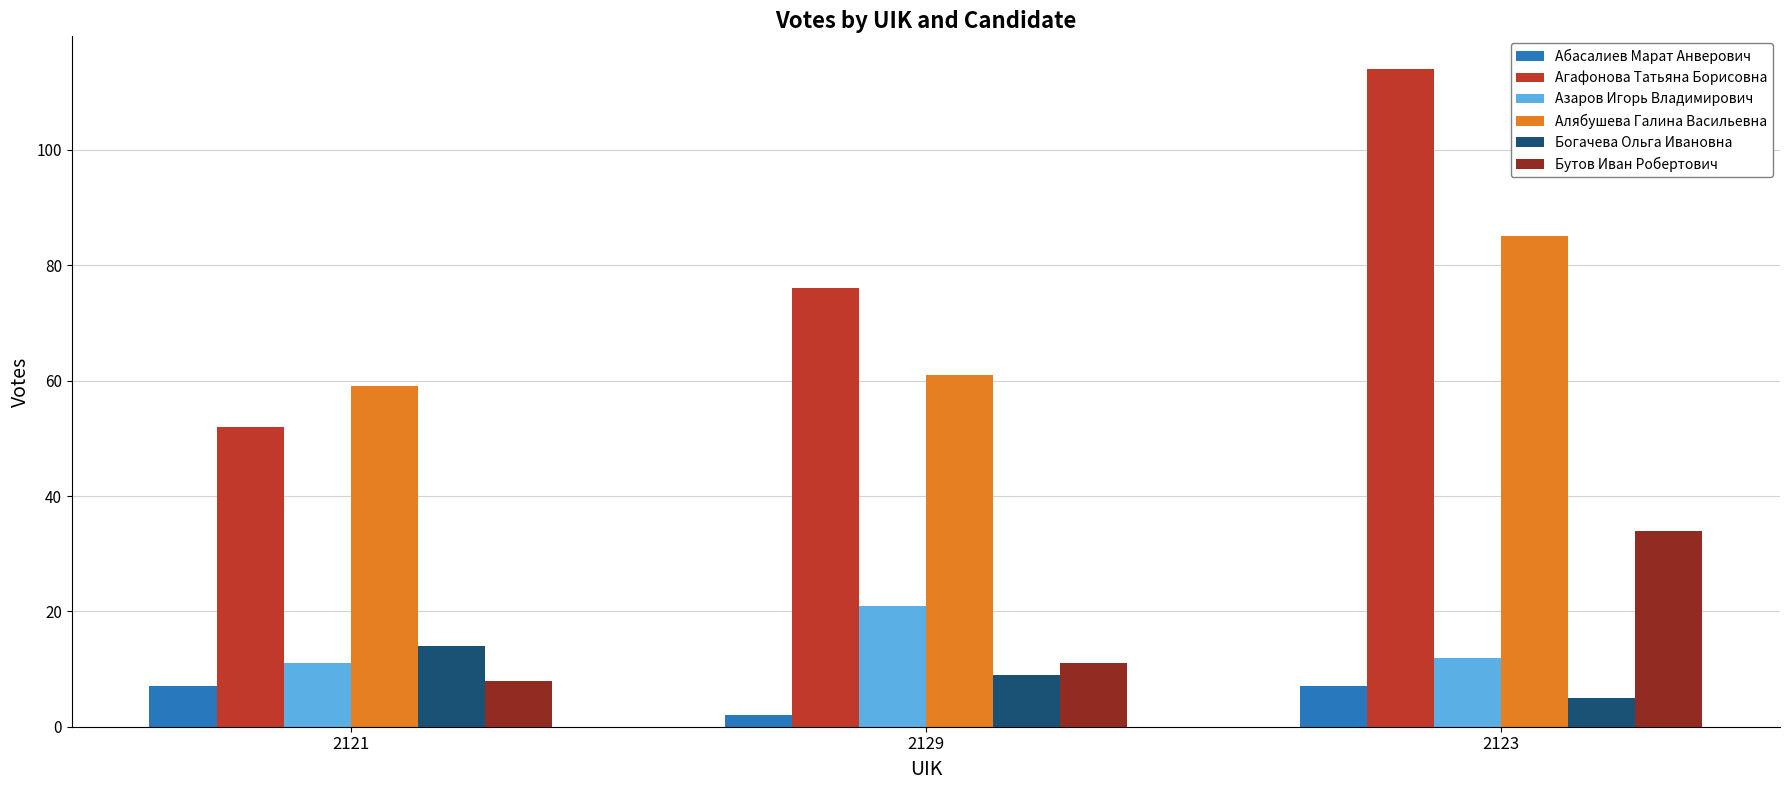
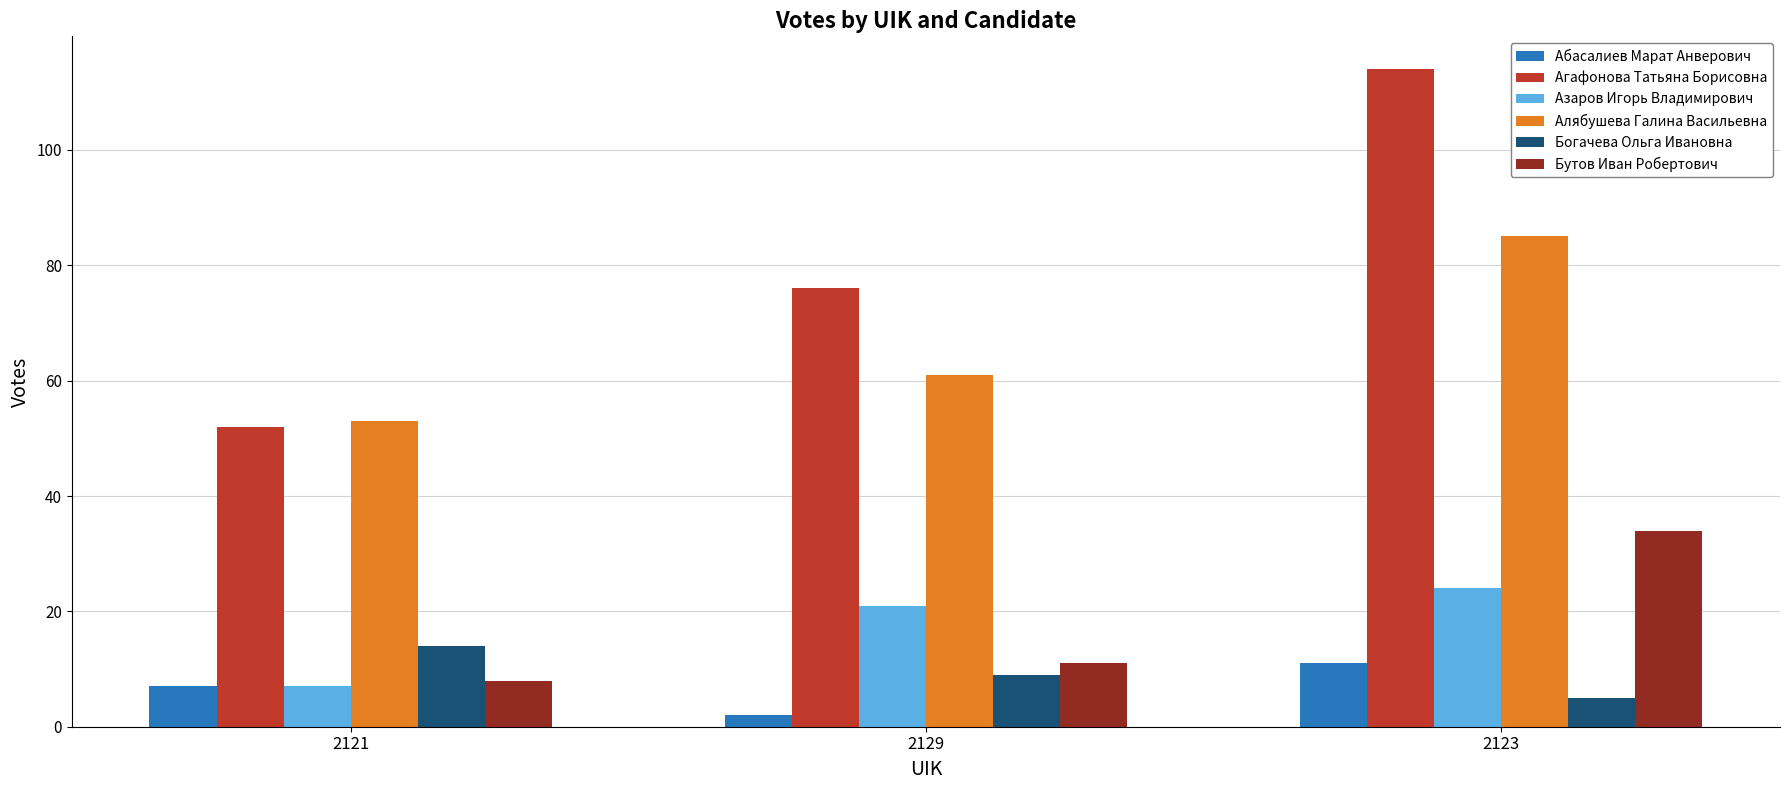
  {
    "Абасалиев Марат Анверович": {
      "2121": 7,
      "2129": 2,
-     "2123": 7
+     "2123": 11
    },
    "Азаров Игорь Владимирович": {
-     "2121": 11,
+     "2121": 7,
      "2129": 21,
-     "2123": 12
+     "2123": 24
    },
    "Алябушева Галина Васильевна": {
-     "2121": 59,
+     "2121": 53,
      "2129": 61,
      "2123": 85
    },
    "Богачева Ольга Ивановна": {
      "2121": 14,
      "2129": 9,
      "2123": 5
    }
  }
